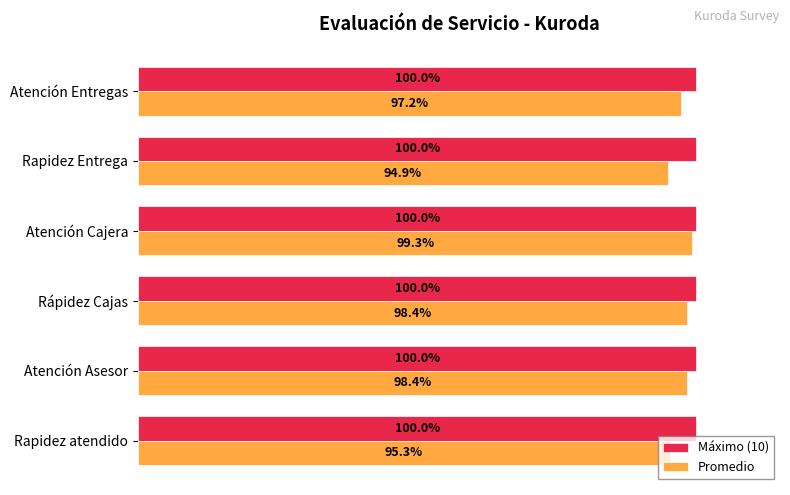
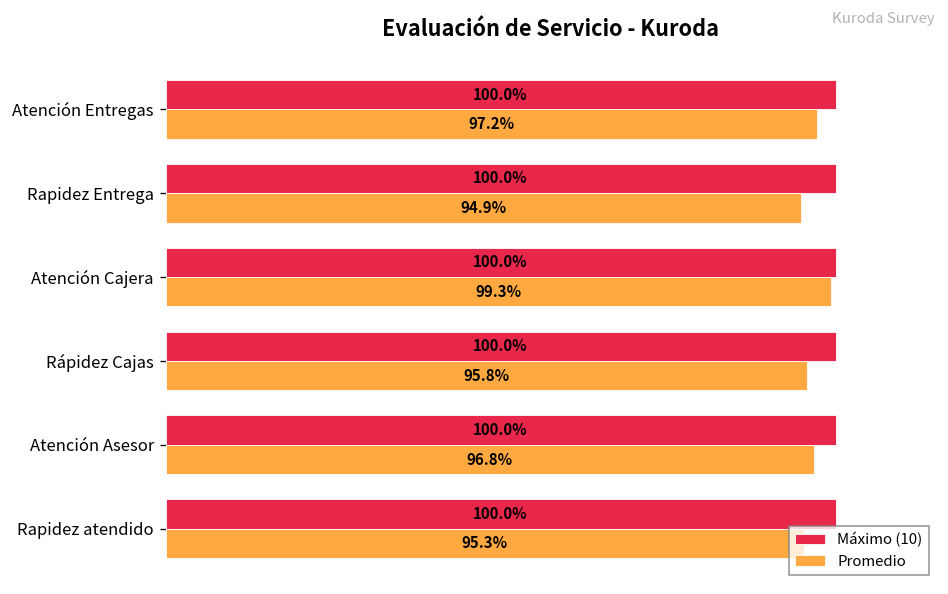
  {
    "Máximo (10)": {
      "Atención Entregas": "100.0%",
      "Rapidez Entrega": "100.0%",
      "Atención Cajera": "100.0%",
      "Rápidez Cajas": "100.0%",
      "Atención Asesor": "100.0%",
      "Rapidez atendido": "100.0%"
    },
    "Promedio": {
      "Atención Entregas": "97.2%",
      "Rapidez Entrega": "94.9%",
      "Atención Cajera": "99.3%",
-     "Rápidez Cajas": "98.4%",
-     "Atención Asesor": "98.4%"
+     "Rápidez Cajas": "95.8%",
+     "Atención Asesor": "96.8%"
    }
  }
